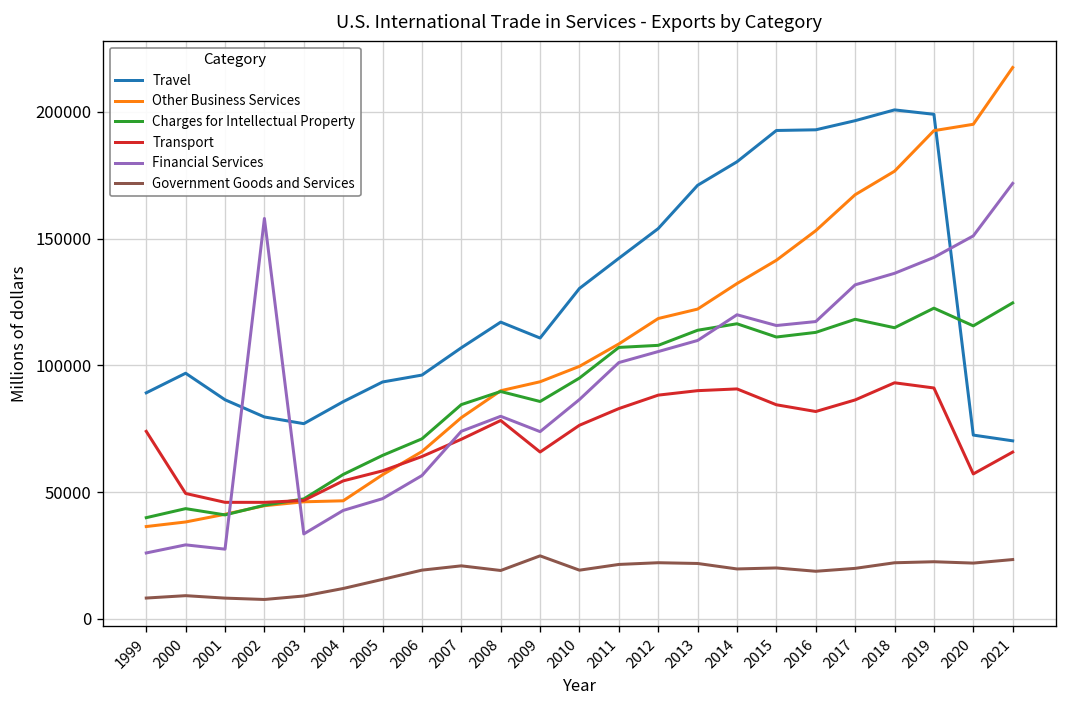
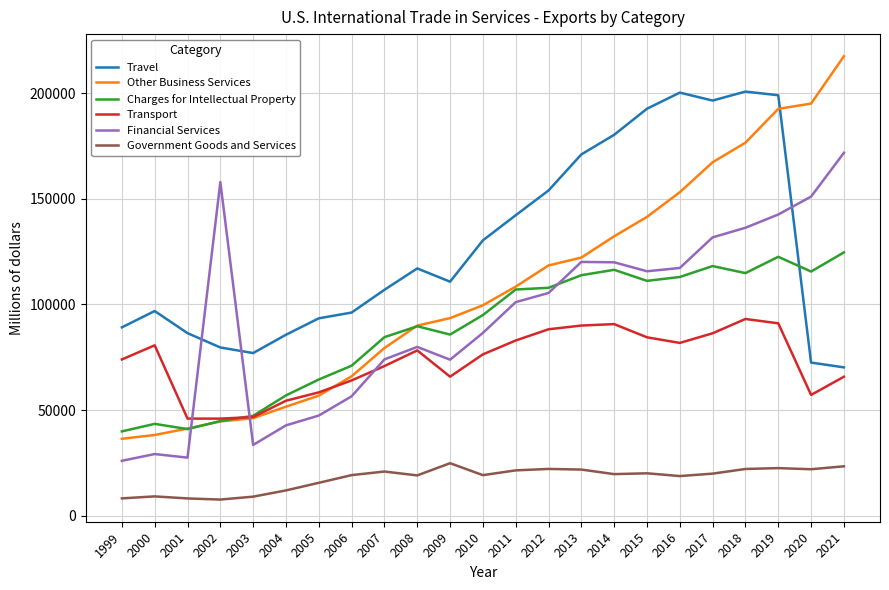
  {
    "Travel": {
      "1999": 89000,
      "2000": 97000,
      "2001": 86000,
      "2002": 80000,
      "2003": 77000,
      "2004": 86000,
      "2005": 93000,
      "2006": 96000,
      "2007": 107000,
      "2008": 117000,
      "2009": 111000,
      "2010": 130000,
      "2011": 142000,
      "2012": 154000,
      "2013": 171000,
      "2014": 180000,
      "2015": 193000,
-     "2016": 193000,
+     "2016": 200000,
      "2017": 196000,
      "2018": 201000,
      "2019": 199000,
      "2020": 72000,
      "2021": 70000
    },
    "Other Business Services": {
      "1999": 36000,
      "2000": 38000,
-     "2004": 47000,
+     "2004": 52000,
      "2005": 57000,
      "2006": 66000,
      "2007": 79000,
      "2009": 94000,
      "2010": 100000,
      "2011": 108000,
      "2012": 118000,
      "2013": 122000,
      "2014": 132000,
      "2015": 141000,
      "2016": 153000,
      "2017": 167000,
      "2018": 177000,
      "2019": 193000,
      "2020": 195000,
      "2021": 217000
    },
    "Charges for Intellectual Property": {
      "1999": 40000,
      "2000": 43000,
      "2004": 57000,
      "2005": 64000,
      "2006": 71000,
      "2007": 84000,
      "2009": 86000,
      "2010": 95000,
      "2011": 107000,
      "2012": 108000,
      "2013": 114000,
      "2014": 116000,
      "2015": 111000,
      "2016": 113000,
      "2017": 118000,
      "2018": 115000,
      "2019": 123000,
      "2020": 116000,
      "2021": 125000
    },
    "Transport": {
      "1999": 74000,
-     "2000": 49000,
+     "2000": 81000,
      "2001": 46000,
      "2004": 54000,
      "2005": 58000,
      "2006": 64000,
      "2007": 71000,
      "2008": 78000,
      "2009": 66000,
      "2010": 76000,
      "2011": 83000,
      "2012": 88000,
      "2013": 90000,
      "2014": 91000,
      "2015": 84000,
      "2016": 82000,
      "2017": 86000,
      "2018": 93000,
      "2019": 91000,
      "2020": 57000,
      "2021": 66000
    },
    "Financial Services": {
      "1999": 26000,
      "2000": 29000,
      "2001": 28000,
      "2002": 158000,
      "2003": 33000,
      "2004": 43000,
      "2005": 47000,
      "2006": 57000,
      "2007": 74000,
      "2008": 80000,
      "2009": 74000,
      "2010": 87000,
      "2011": 101000,
      "2012": 105000,
-     "2013": 110000,
+     "2013": 120000,
      "2014": 120000,
      "2015": 116000,
      "2016": 117000,
      "2017": 132000,
      "2018": 136000,
      "2019": 143000,
      "2020": 151000,
      "2021": 172000
    },
    "Government Goods and Services": {
      "1999": 8000,
      "2000": 9000,
      "2001": 8000,
      "2002": 8000,
      "2003": 9000,
      "2004": 12000,
      "2005": 16000,
      "2006": 19000,
      "2007": 21000,
      "2008": 19000,
      "2009": 25000,
      "2010": 19000,
      "2011": 21000,
      "2012": 22000,
      "2013": 22000,
      "2014": 20000,
      "2015": 20000,
      "2016": 19000,
      "2017": 20000,
      "2018": 22000,
      "2019": 23000,
      "2020": 22000,
      "2021": 23000
    }
  }
